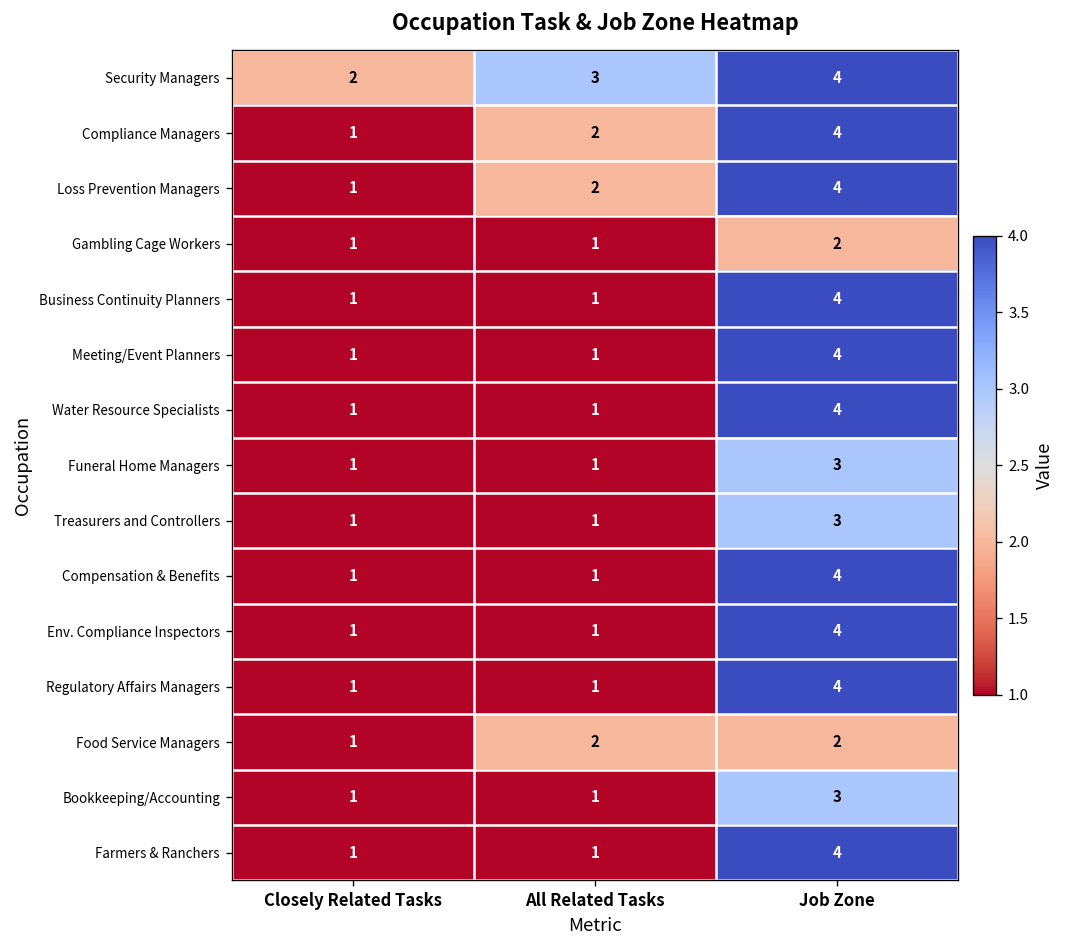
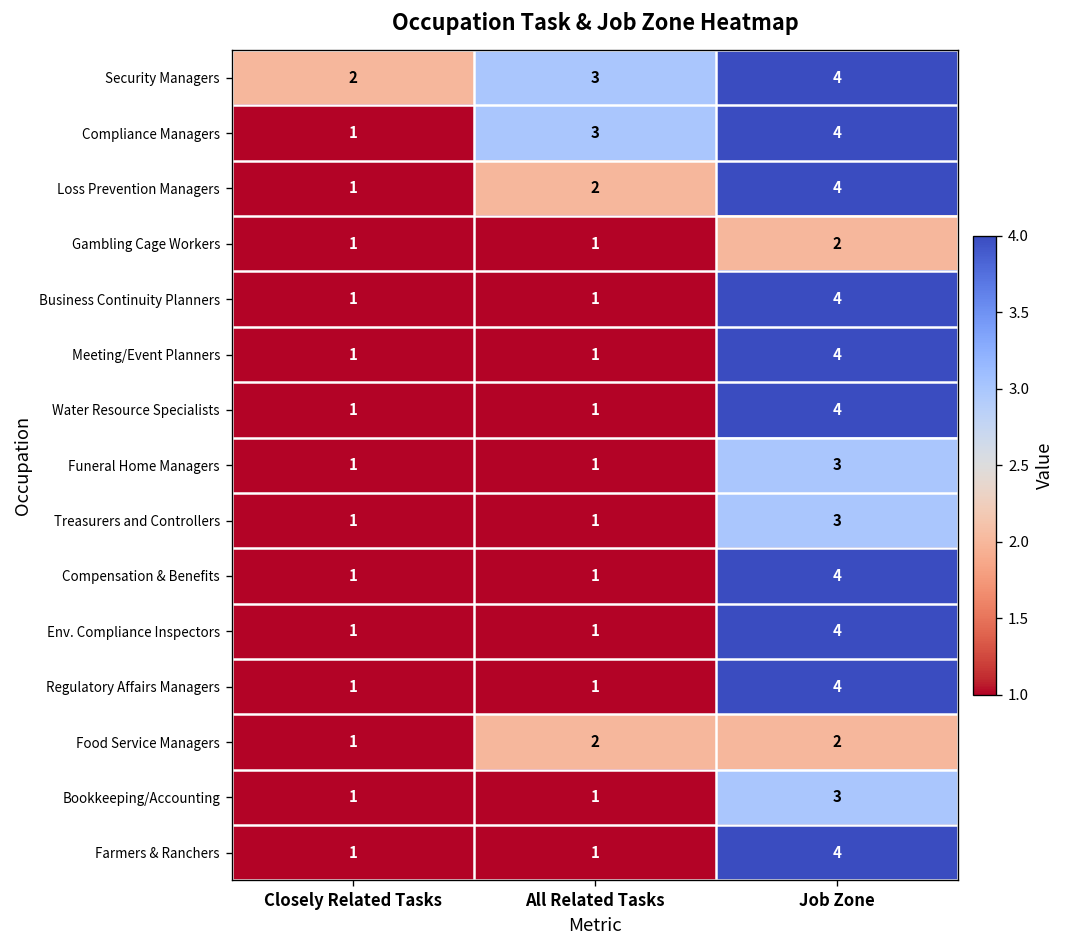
  {
    "Security Managers": {
      "Closely Related Tasks": 2,
      "All Related Tasks": 3,
      "Job Zone": 4
    },
    "Compliance Managers": {
      "Closely Related Tasks": 1,
-     "All Related Tasks": 2,
+     "All Related Tasks": 3,
      "Job Zone": 4
    },
    "Loss Prevention Managers": {
      "Closely Related Tasks": 1,
      "All Related Tasks": 2,
      "Job Zone": 4
    },
    "Gambling Cage Workers": {
      "Closely Related Tasks": 1,
      "All Related Tasks": 1,
      "Job Zone": 2
    },
    "Business Continuity Planners": {
      "Closely Related Tasks": 1,
      "All Related Tasks": 1,
      "Job Zone": 4
    },
    "Meeting/Event Planners": {
      "Closely Related Tasks": 1,
      "All Related Tasks": 1,
      "Job Zone": 4
    },
    "Water Resource Specialists": {
      "Closely Related Tasks": 1,
      "All Related Tasks": 1,
      "Job Zone": 4
    },
    "Funeral Home Managers": {
      "Closely Related Tasks": 1,
      "All Related Tasks": 1,
      "Job Zone": 3
    },
    "Treasurers and Controllers": {
      "Closely Related Tasks": 1,
      "All Related Tasks": 1,
      "Job Zone": 3
    },
    "Compensation & Benefits": {
      "Closely Related Tasks": 1,
      "All Related Tasks": 1,
      "Job Zone": 4
    },
    "Env. Compliance Inspectors": {
      "Closely Related Tasks": 1,
      "All Related Tasks": 1,
      "Job Zone": 4
    },
    "Regulatory Affairs Managers": {
      "Closely Related Tasks": 1,
      "All Related Tasks": 1,
      "Job Zone": 4
    },
    "Food Service Managers": {
      "Closely Related Tasks": 1,
      "All Related Tasks": 2,
      "Job Zone": 2
    },
    "Bookkeeping/Accounting": {
      "Closely Related Tasks": 1,
      "All Related Tasks": 1,
      "Job Zone": 3
    },
    "Farmers & Ranchers": {
      "Closely Related Tasks": 1,
      "All Related Tasks": 1,
      "Job Zone": 4
    }
  }
